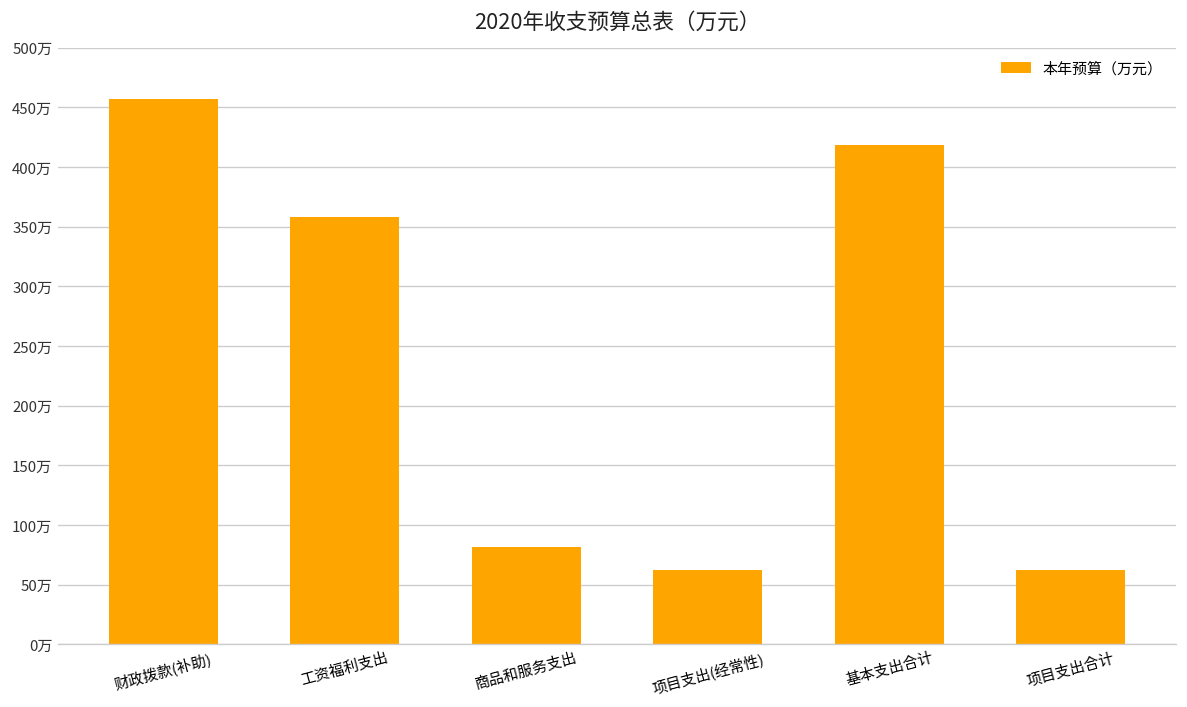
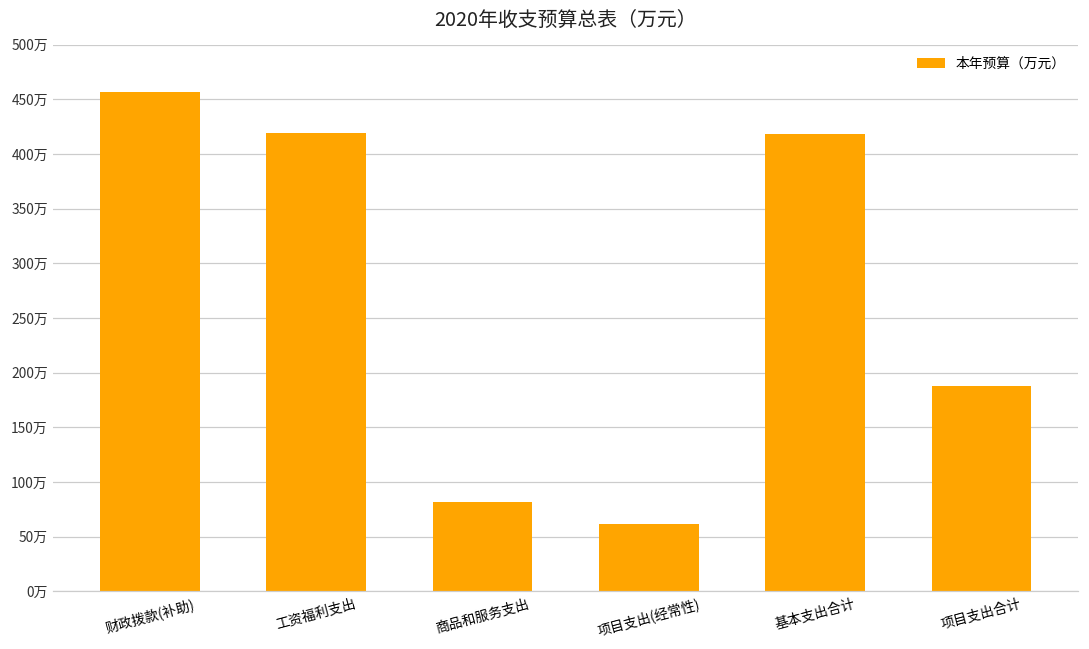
  {
    "财政拨款(补助)": "460万",
-   "工资福利支出": "360万",
+   "工资福利支出": "420万",
    "商品和服务支出": "80万",
    "项目支出(经常性)": "60万",
    "基本支出合计": "420万",
-   "项目支出合计": "60万"
+   "项目支出合计": "190万"
  }
